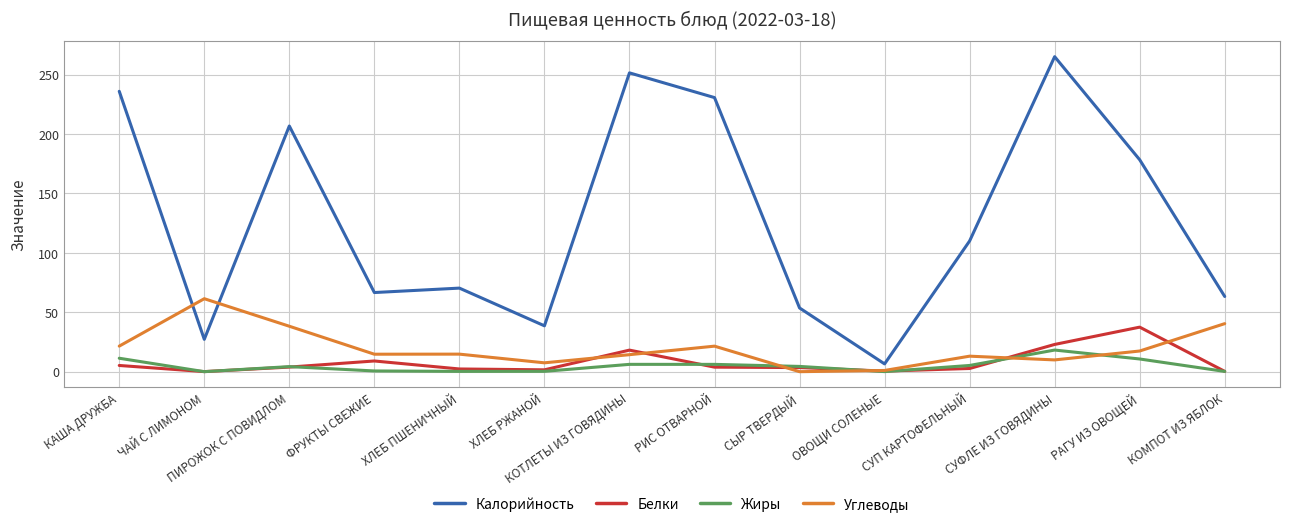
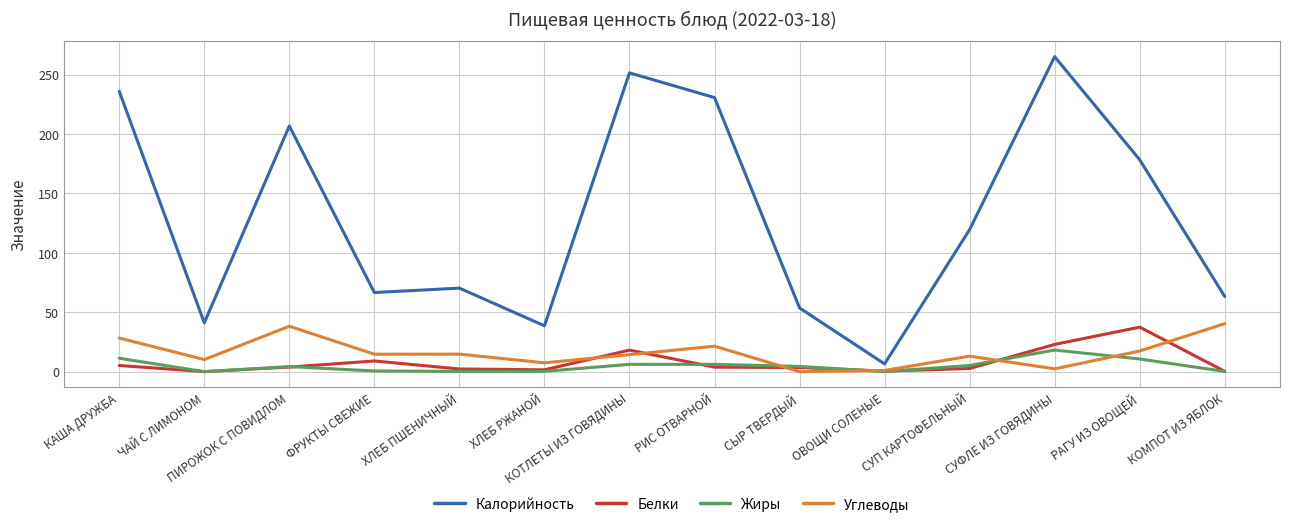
  {
    "Калорийность": {
      "КАША ДРУЖБА": 236,
-     "ЧАЙ С ЛИМОНОМ": 27,
+     "ЧАЙ С ЛИМОНОМ": 41,
      "ПИРОЖОК С ПОВИДЛОМ": 207,
      "ФРУКТЫ СВЕЖИЕ": 67,
      "ХЛЕБ ПШЕНИЧНЫЙ": 70,
      "ХЛЕБ РЖАНОЙ": 39,
      "КОТЛЕТЫ ИЗ ГОВЯДИНЫ": 251,
      "РИС ОТВАРНОЙ": 231,
      "СЫР ТВЕРДЫЙ": 54,
      "ОВОЩИ СОЛЕНЫЕ": 7,
-     "СУП КАРТОФЕЛЬНЫЙ": 110,
+     "СУП КАРТОФЕЛЬНЫЙ": 120,
      "СУФЛЕ ИЗ ГОВЯДИНЫ": 265,
      "РАГУ ИЗ ОВОЩЕЙ": 178,
      "КОМПОТ ИЗ ЯБЛОК": 63
    },
    "Белки": {
      "КАША ДРУЖБА": 5,
      "ФРУКТЫ СВЕЖИЕ": 9,
      "КОТЛЕТЫ ИЗ ГОВЯДИНЫ": 18,
      "РИС ОТВАРНОЙ": 4,
      "СУП КАРТОФЕЛЬНЫЙ": 3,
      "СУФЛЕ ИЗ ГОВЯДИНЫ": 23,
      "РАГУ ИЗ ОВОЩЕЙ": 37
    },
    "Жиры": {
      "КАША ДРУЖБА": 11,
      "ФРУКТЫ СВЕЖИЕ": 1,
      "КОТЛЕТЫ ИЗ ГОВЯДИНЫ": 6,
      "РИС ОТВАРНОЙ": 6,
      "СУП КАРТОФЕЛЬНЫЙ": 5,
      "СУФЛЕ ИЗ ГОВЯДИНЫ": 18,
      "РАГУ ИЗ ОВОЩЕЙ": 11
    },
    "Углеводы": {
-     "КАША ДРУЖБА": 22,
-     "ЧАЙ С ЛИМОНОМ": 61,
+     "КАША ДРУЖБА": 28,
+     "ЧАЙ С ЛИМОНОМ": 10,
      "ПИРОЖОК С ПОВИДЛОМ": 38,
      "ФРУКТЫ СВЕЖИЕ": 15,
      "ХЛЕБ ПШЕНИЧНЫЙ": 15,
      "ХЛЕБ РЖАНОЙ": 7,
      "КОТЛЕТЫ ИЗ ГОВЯДИНЫ": 14,
      "РИС ОТВАРНОЙ": 21,
      "СЫР ТВЕРДЫЙ": 0,
      "СУП КАРТОФЕЛЬНЫЙ": 13,
-     "СУФЛЕ ИЗ ГОВЯДИНЫ": 10,
+     "СУФЛЕ ИЗ ГОВЯДИНЫ": 2,
      "РАГУ ИЗ ОВОЩЕЙ": 17,
      "КОМПОТ ИЗ ЯБЛОК": 40
    }
  }
